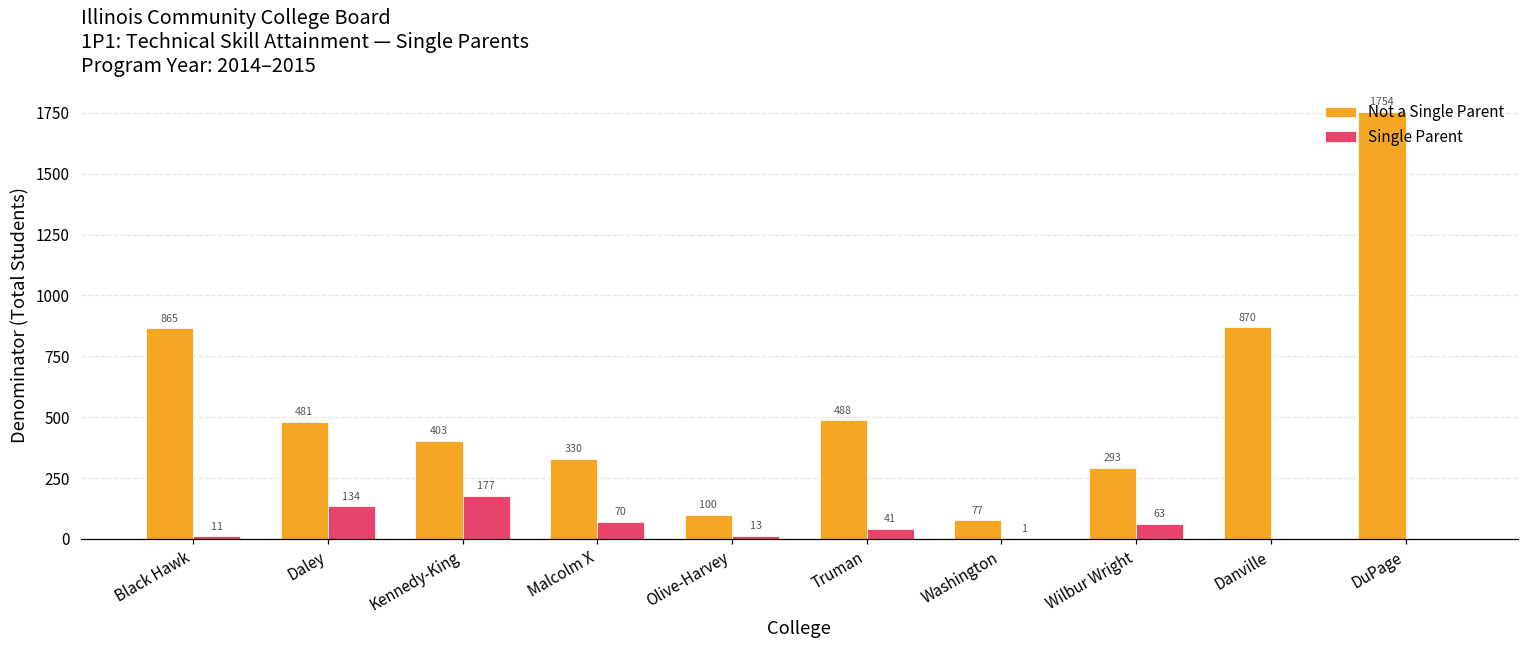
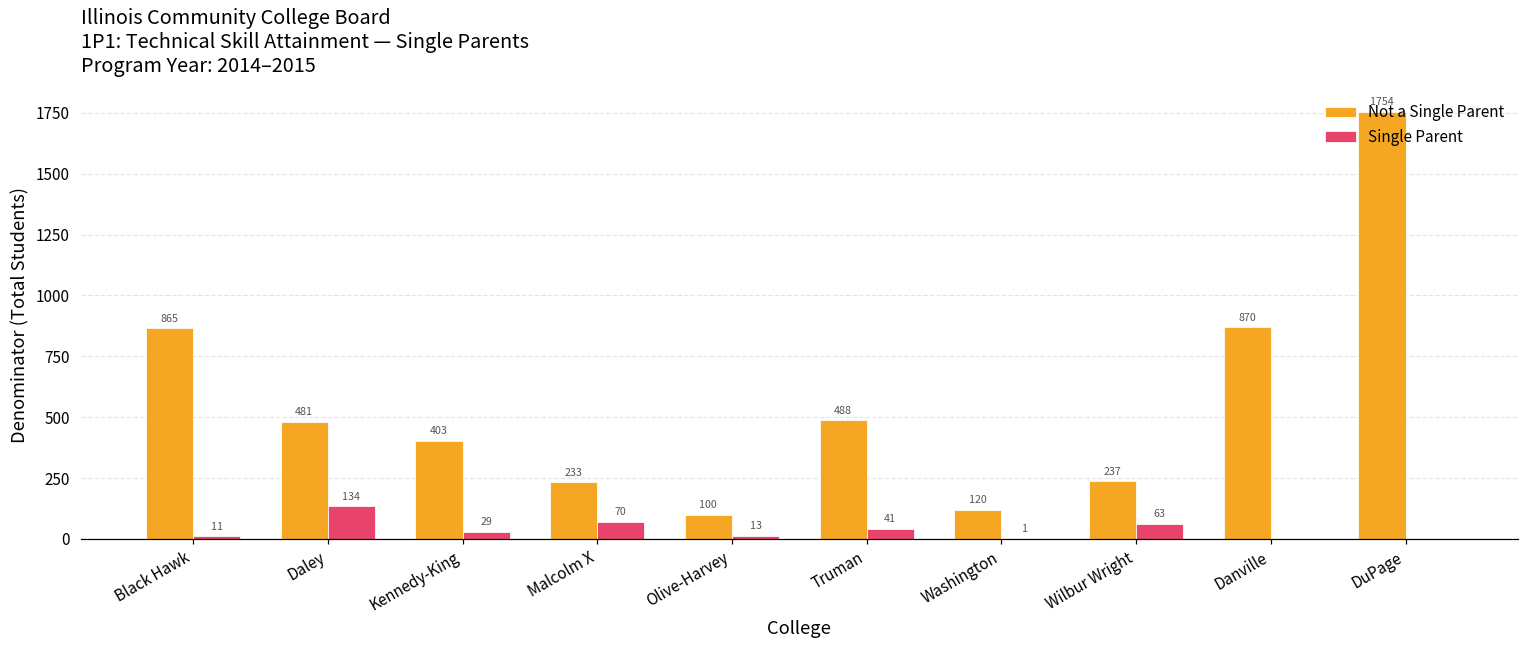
  {
    "Not a Single Parent": {
      "Black Hawk": 865,
      "Daley": 481,
      "Kennedy-King": 403,
-     "Malcolm X": 330,
+     "Malcolm X": 233,
      "Olive-Harvey": 100,
      "Truman": 488,
-     "Washington": 77,
-     "Wilbur Wright": 293,
+     "Washington": 120,
+     "Wilbur Wright": 237,
      "Danville": 870,
      "DuPage": 1754
    },
    "Single Parent": {
      "Black Hawk": 11,
      "Daley": 134,
-     "Kennedy-King": 177,
+     "Kennedy-King": 29,
      "Malcolm X": 70,
      "Olive-Harvey": 13,
      "Truman": 41,
      "Washington": 1,
      "Wilbur Wright": 63
    }
  }
